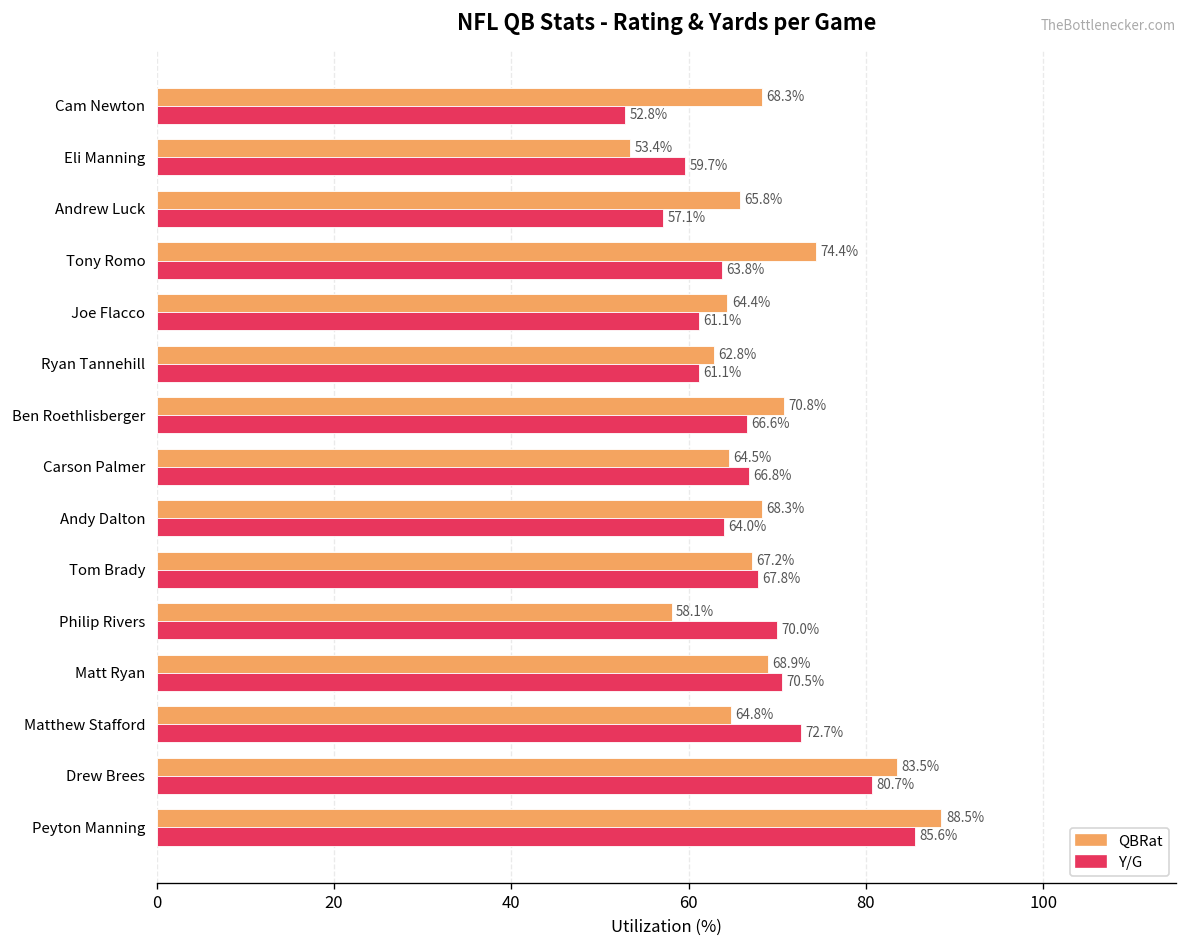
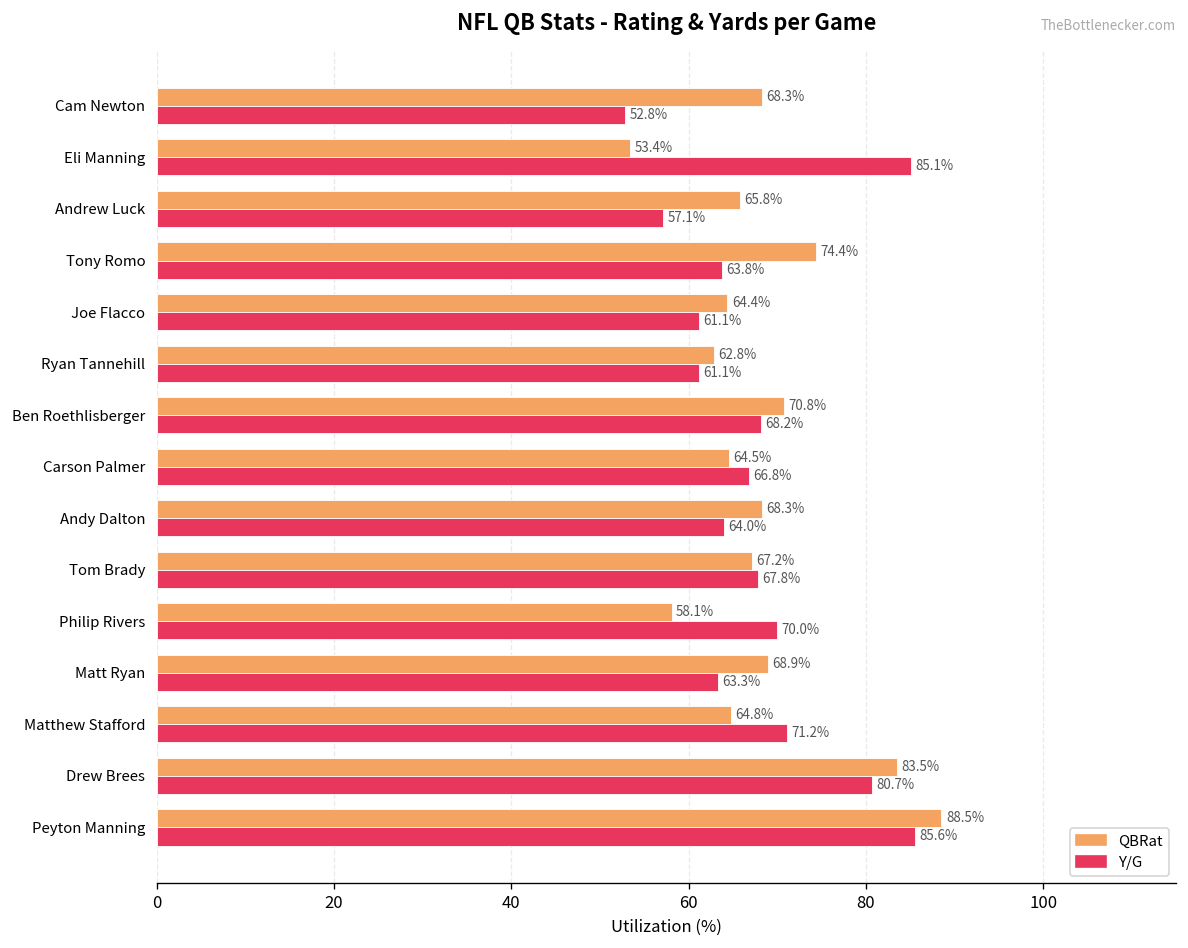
  {
    "QBRat": {
      "Cam Newton": "68.3%",
      "Eli Manning": "53.4%",
      "Andrew Luck": "65.8%",
      "Tony Romo": "74.4%",
      "Joe Flacco": "64.4%",
      "Ryan Tannehill": "62.8%",
      "Ben Roethlisberger": "70.8%",
      "Carson Palmer": "64.5%",
      "Andy Dalton": "68.3%",
      "Tom Brady": "67.2%",
      "Philip Rivers": "58.1%",
      "Matt Ryan": "68.9%",
      "Matthew Stafford": "64.8%",
      "Drew Brees": "83.5%",
      "Peyton Manning": "88.5%"
    },
    "Y/G": {
      "Cam Newton": "52.8%",
-     "Eli Manning": "59.7%",
+     "Eli Manning": "85.1%",
      "Andrew Luck": "57.1%",
      "Tony Romo": "63.8%",
      "Joe Flacco": "61.1%",
      "Ryan Tannehill": "61.1%",
-     "Ben Roethlisberger": "66.6%",
+     "Ben Roethlisberger": "68.2%",
      "Carson Palmer": "66.8%",
      "Andy Dalton": "64.0%",
      "Tom Brady": "67.8%",
      "Philip Rivers": "70.0%",
-     "Matt Ryan": "70.5%",
-     "Matthew Stafford": "72.7%",
+     "Matt Ryan": "63.3%",
+     "Matthew Stafford": "71.2%",
      "Drew Brees": "80.7%",
      "Peyton Manning": "85.6%"
    }
  }
